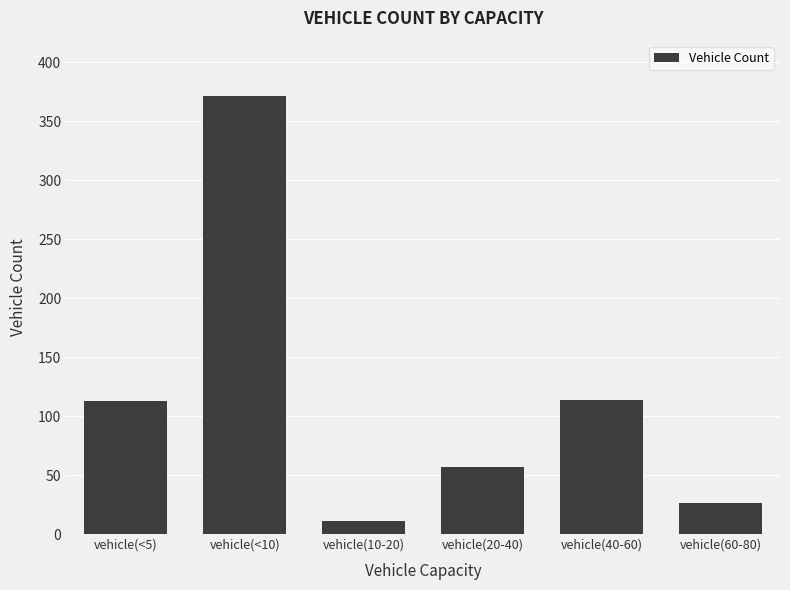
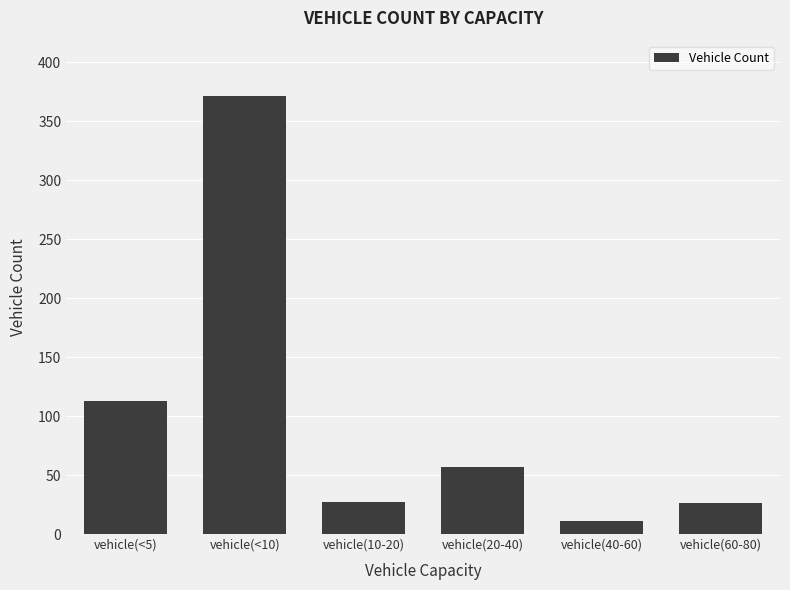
  {
    "vehicle(<5)": 113,
    "vehicle(<10)": 371,
-   "vehicle(10-20)": 11,
+   "vehicle(10-20)": 27,
    "vehicle(20-40)": 57,
-   "vehicle(40-60)": 114,
+   "vehicle(40-60)": 11,
    "vehicle(60-80)": 26
  }
